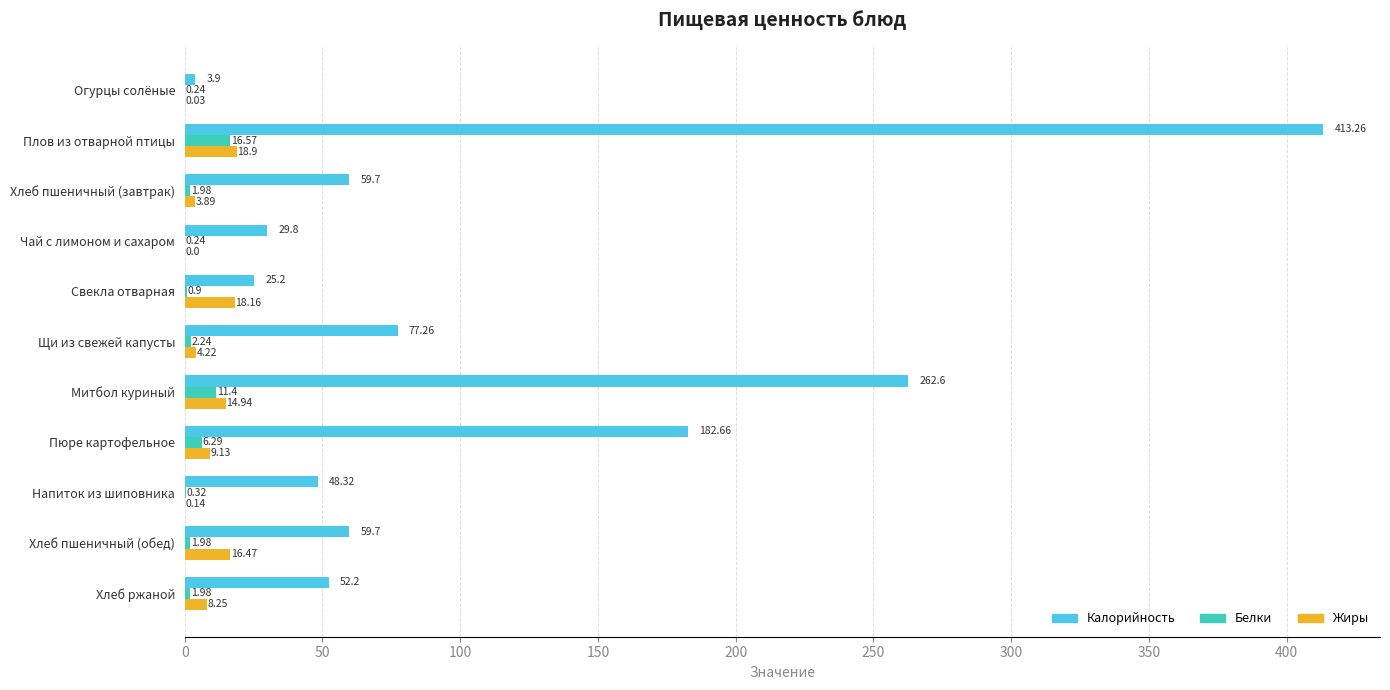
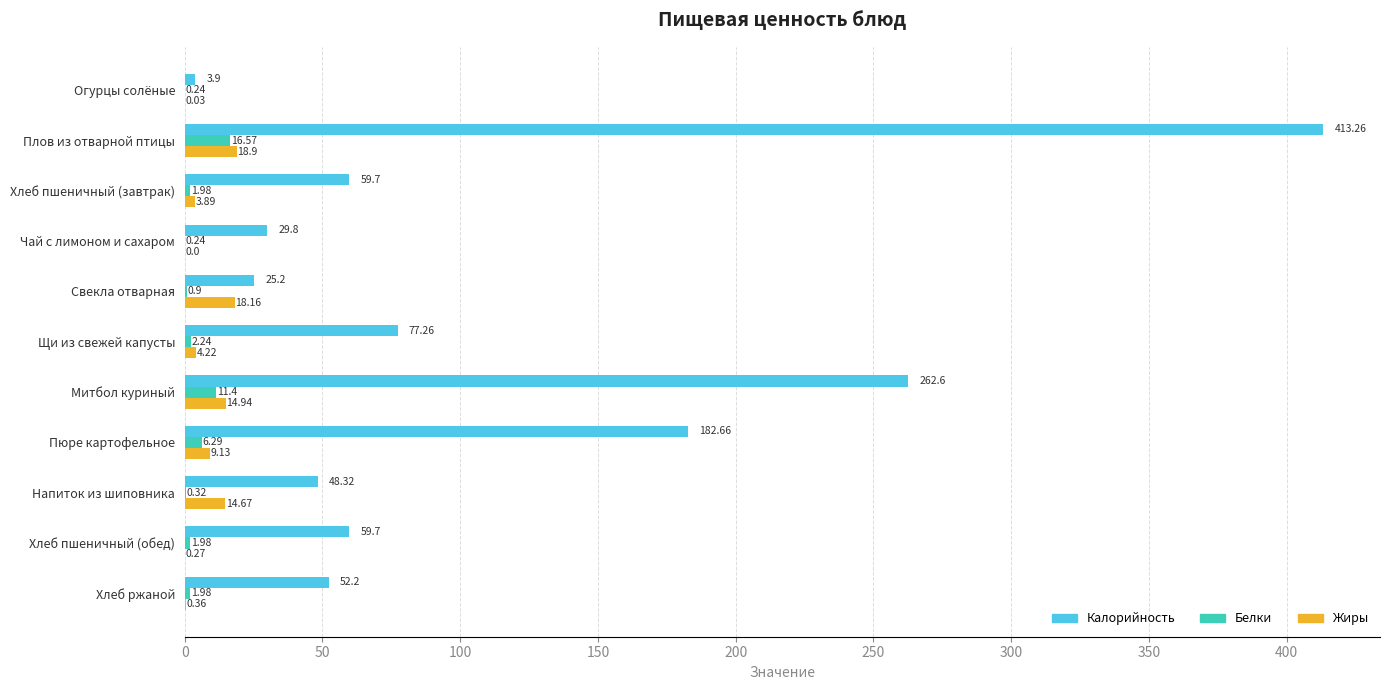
  {
    "Жиры": {
      "Огурцы солёные": 0.03,
      "Плов из отварной птицы": 18.9,
      "Хлеб пшеничный (завтрак)": 3.89,
      "Чай с лимоном и сахаром": 0.0,
      "Свекла отварная": 18.16,
      "Щи из свежей капусты": 4.22,
      "Митбол куриный": 14.94,
      "Пюре картофельное": 9.13,
-     "Напиток из шиповника": 0.14,
-     "Хлеб пшеничный (обед)": 16.47,
-     "Хлеб ржаной": 8.25
+     "Напиток из шиповника": 14.67,
+     "Хлеб пшеничный (обед)": 0.27,
+     "Хлеб ржаной": 0.36
    }
  }
